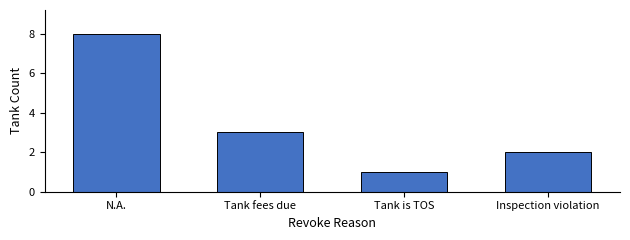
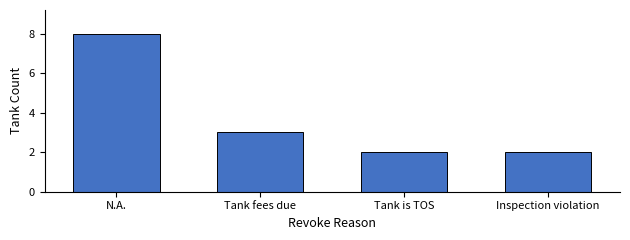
  {
    "N.A.": 8,
    "Tank fees due": 3,
-   "Tank is TOS": 1,
+   "Tank is TOS": 2,
    "Inspection violation": 2
  }
